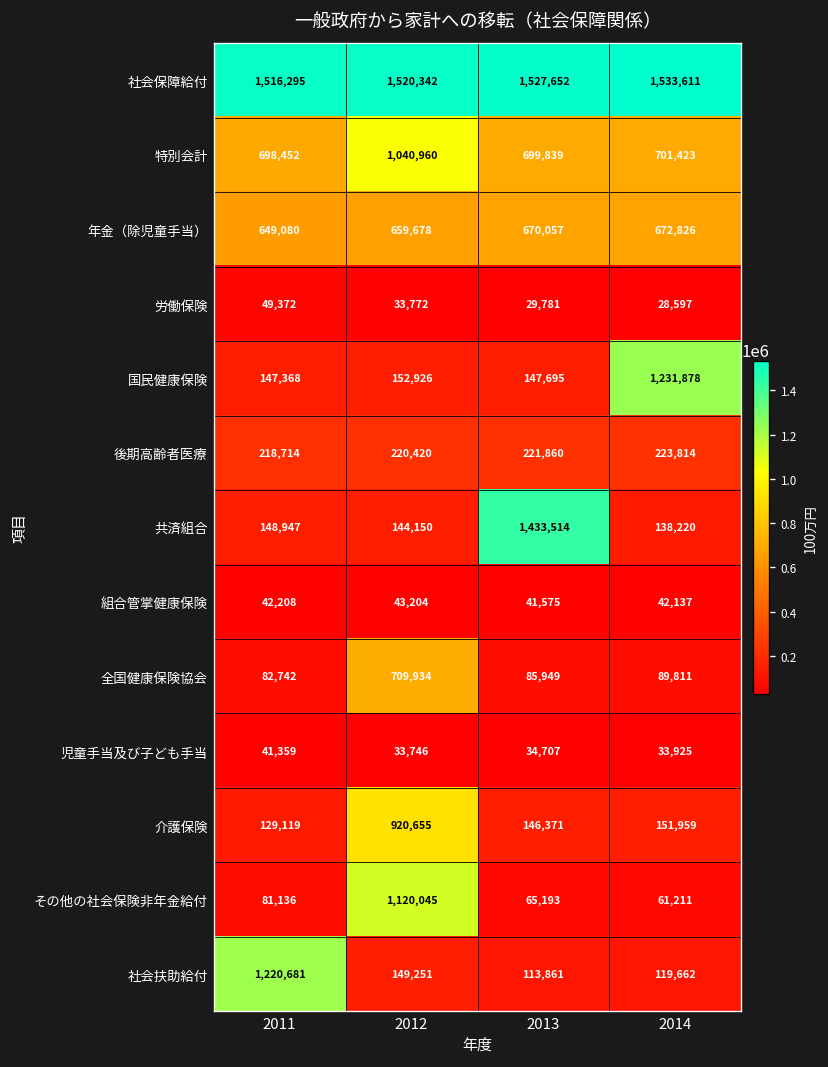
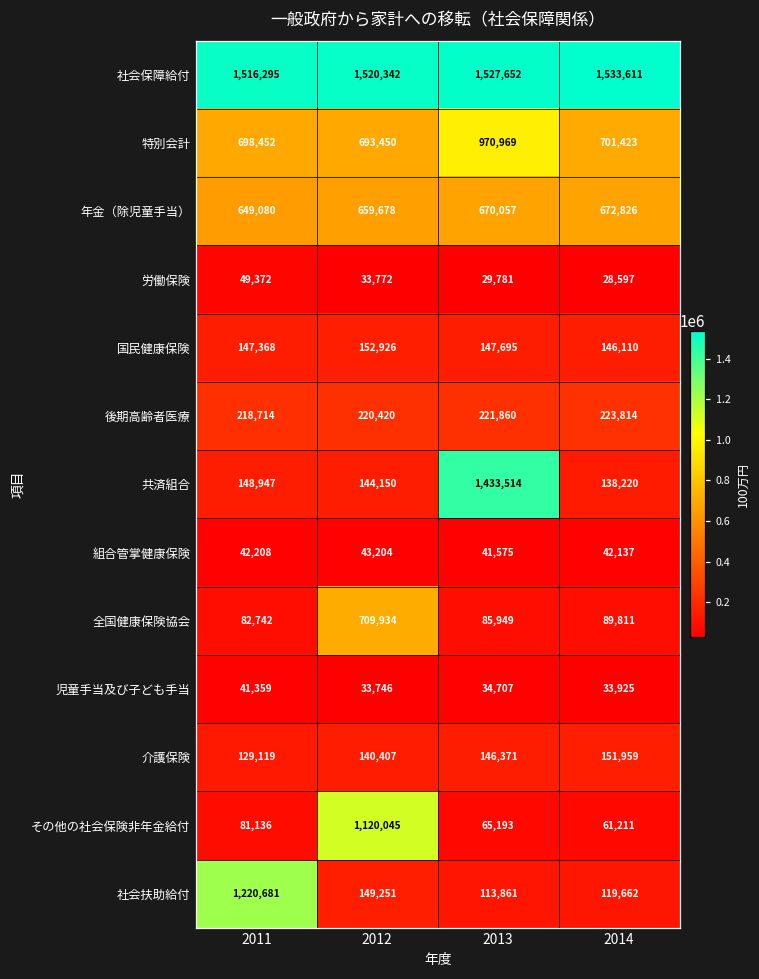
  {
    "社会保障給付": {
      "2011": "1,516,295",
      "2012": "1,520,342",
      "2013": "1,527,652",
      "2014": "1,533,611"
    },
    "特別会計": {
      "2011": "698,452",
-     "2012": "1,040,960",
-     "2013": "699,839",
+     "2012": "693,450",
+     "2013": "970,969",
      "2014": "701,423"
    },
    "年金（除児童手当）": {
      "2011": "649,080",
      "2012": "659,678",
      "2013": "670,057",
      "2014": "672,826"
    },
    "労働保険": {
      "2011": "49,372",
      "2012": "33,772",
      "2013": "29,781",
      "2014": "28,597"
    },
    "国民健康保険": {
      "2011": "147,368",
      "2012": "152,926",
      "2013": "147,695",
-     "2014": "1,231,878"
+     "2014": "146,110"
    },
    "後期高齢者医療": {
      "2011": "218,714",
      "2012": "220,420",
      "2013": "221,860",
      "2014": "223,814"
    },
    "共済組合": {
      "2011": "148,947",
      "2012": "144,150",
      "2013": "1,433,514",
      "2014": "138,220"
    },
    "組合管掌健康保険": {
      "2011": "42,208",
      "2012": "43,204",
      "2013": "41,575",
      "2014": "42,137"
    },
    "全国健康保険協会": {
      "2011": "82,742",
      "2012": "709,934",
      "2013": "85,949",
      "2014": "89,811"
    },
    "児童手当及び子ども手当": {
      "2011": "41,359",
      "2012": "33,746",
      "2013": "34,707",
      "2014": "33,925"
    },
    "介護保険": {
      "2011": "129,119",
-     "2012": "920,655",
+     "2012": "140,407",
      "2013": "146,371",
      "2014": "151,959"
    },
    "その他の社会保険非年金給付": {
      "2011": "81,136",
      "2012": "1,120,045",
      "2013": "65,193",
      "2014": "61,211"
    },
    "社会扶助給付": {
      "2011": "1,220,681",
      "2012": "149,251",
      "2013": "113,861",
      "2014": "119,662"
    }
  }
